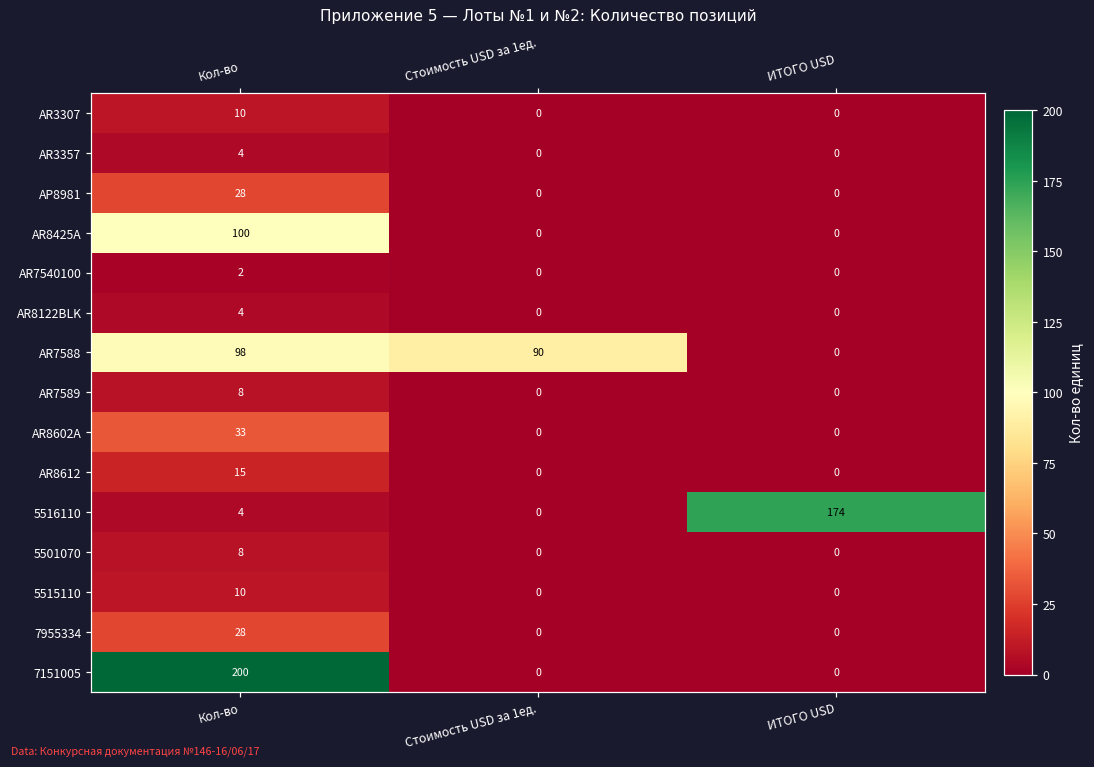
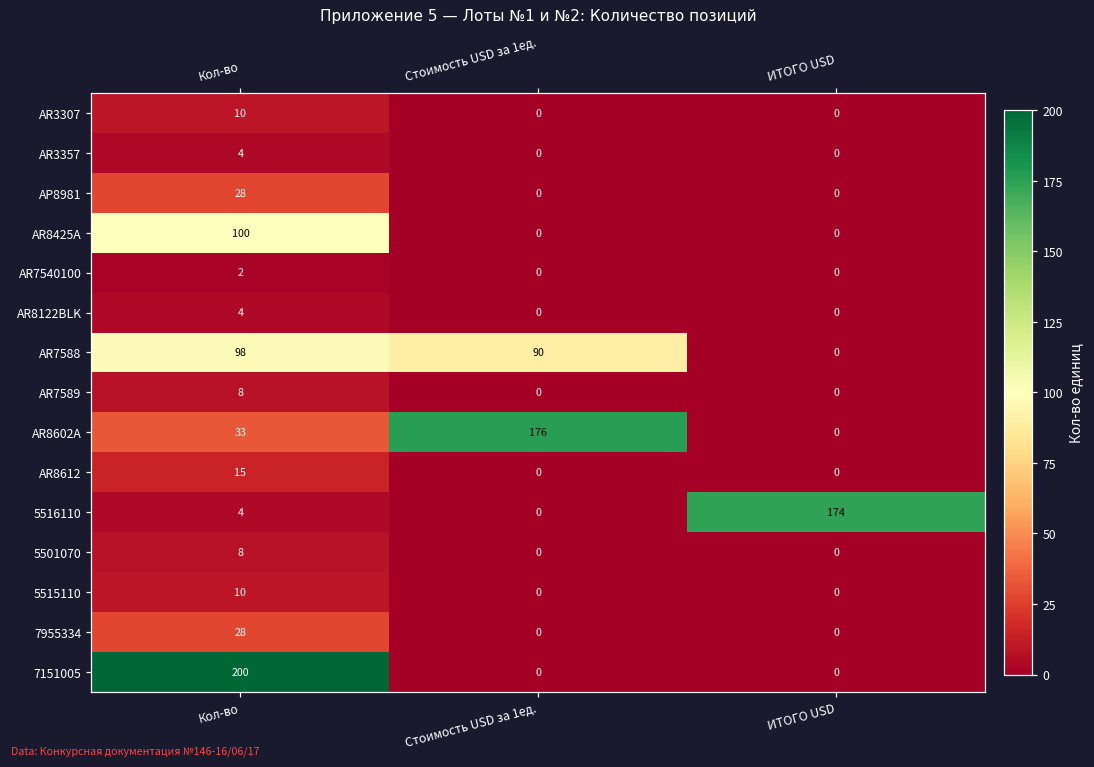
  {
    "AR3307": {
      "Кол-во": 10,
      "Стоимость USD за 1ед.": 0,
      "ИТОГО USD": 0
    },
    "AR3357": {
      "Кол-во": 4,
      "Стоимость USD за 1ед.": 0,
      "ИТОГО USD": 0
    },
    "AP8981": {
      "Кол-во": 28,
      "Стоимость USD за 1ед.": 0,
      "ИТОГО USD": 0
    },
    "AR8425A": {
      "Кол-во": 100,
      "Стоимость USD за 1ед.": 0,
      "ИТОГО USD": 0
    },
    "AR7540100": {
      "Кол-во": 2,
      "Стоимость USD за 1ед.": 0,
      "ИТОГО USD": 0
    },
    "AR8122BLK": {
      "Кол-во": 4,
      "Стоимость USD за 1ед.": 0,
      "ИТОГО USD": 0
    },
    "AR7588": {
      "Кол-во": 98,
      "Стоимость USD за 1ед.": 90,
      "ИТОГО USD": 0
    },
    "AR7589": {
      "Кол-во": 8,
      "Стоимость USD за 1ед.": 0,
      "ИТОГО USD": 0
    },
    "AR8602A": {
      "Кол-во": 33,
-     "Стоимость USD за 1ед.": 0,
+     "Стоимость USD за 1ед.": 176,
      "ИТОГО USD": 0
    },
    "AR8612": {
      "Кол-во": 15,
      "Стоимость USD за 1ед.": 0,
      "ИТОГО USD": 0
    },
    "5516110": {
      "Кол-во": 4,
      "Стоимость USD за 1ед.": 0,
      "ИТОГО USD": 174
    },
    "5501070": {
      "Кол-во": 8,
      "Стоимость USD за 1ед.": 0,
      "ИТОГО USD": 0
    },
    "5515110": {
      "Кол-во": 10,
      "Стоимость USD за 1ед.": 0,
      "ИТОГО USD": 0
    },
    "7955334": {
      "Кол-во": 28,
      "Стоимость USD за 1ед.": 0,
      "ИТОГО USD": 0
    },
    "7151005": {
      "Кол-во": 200,
      "Стоимость USD за 1ед.": 0,
      "ИТОГО USD": 0
    }
  }
